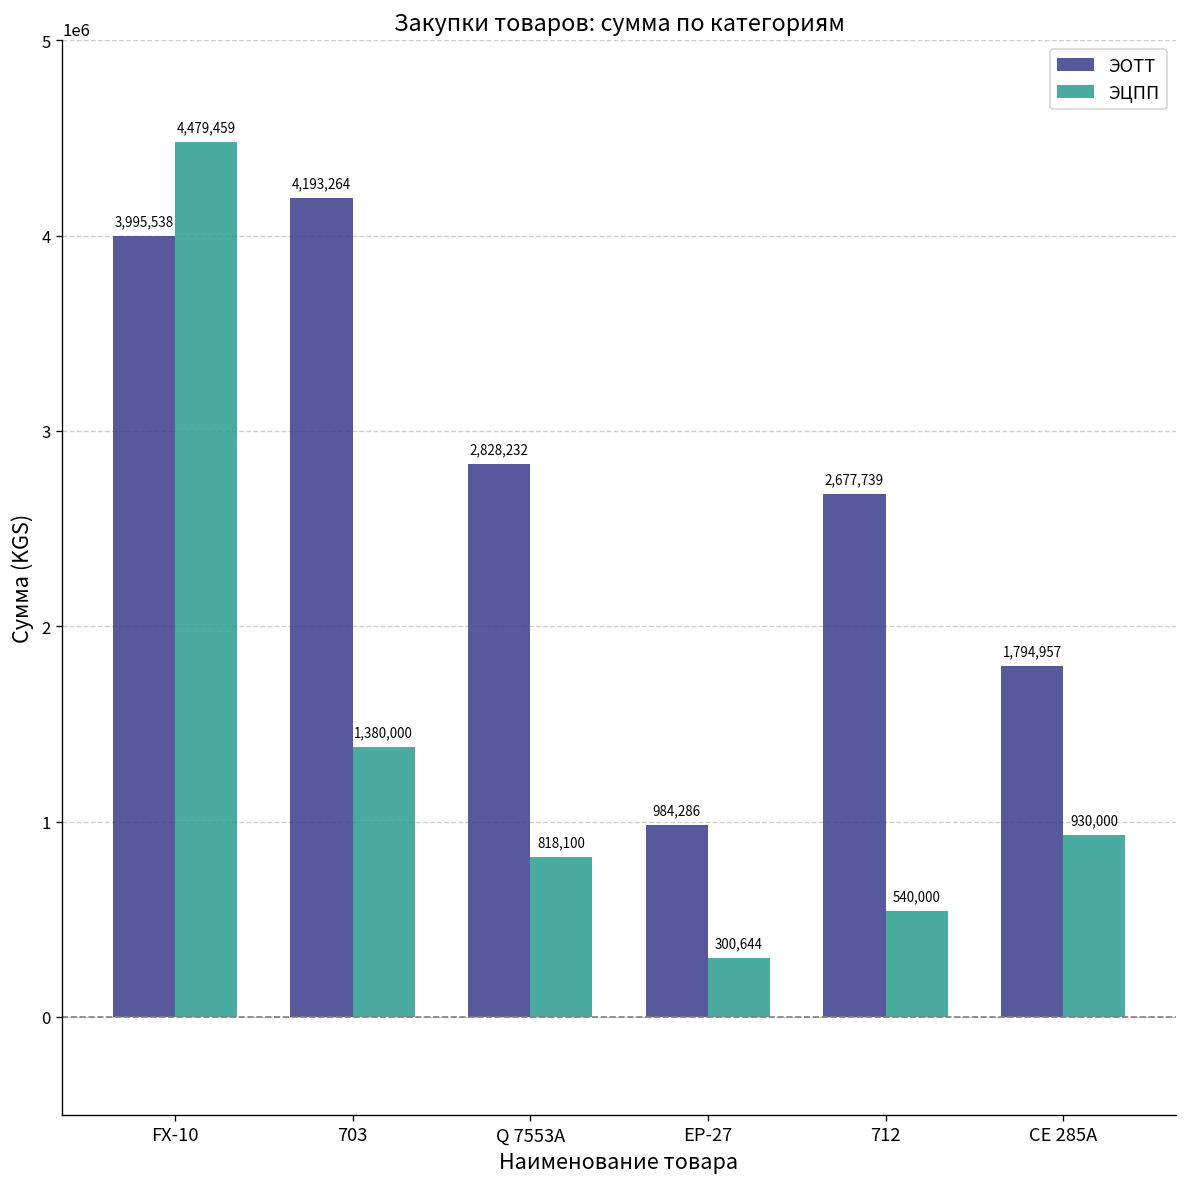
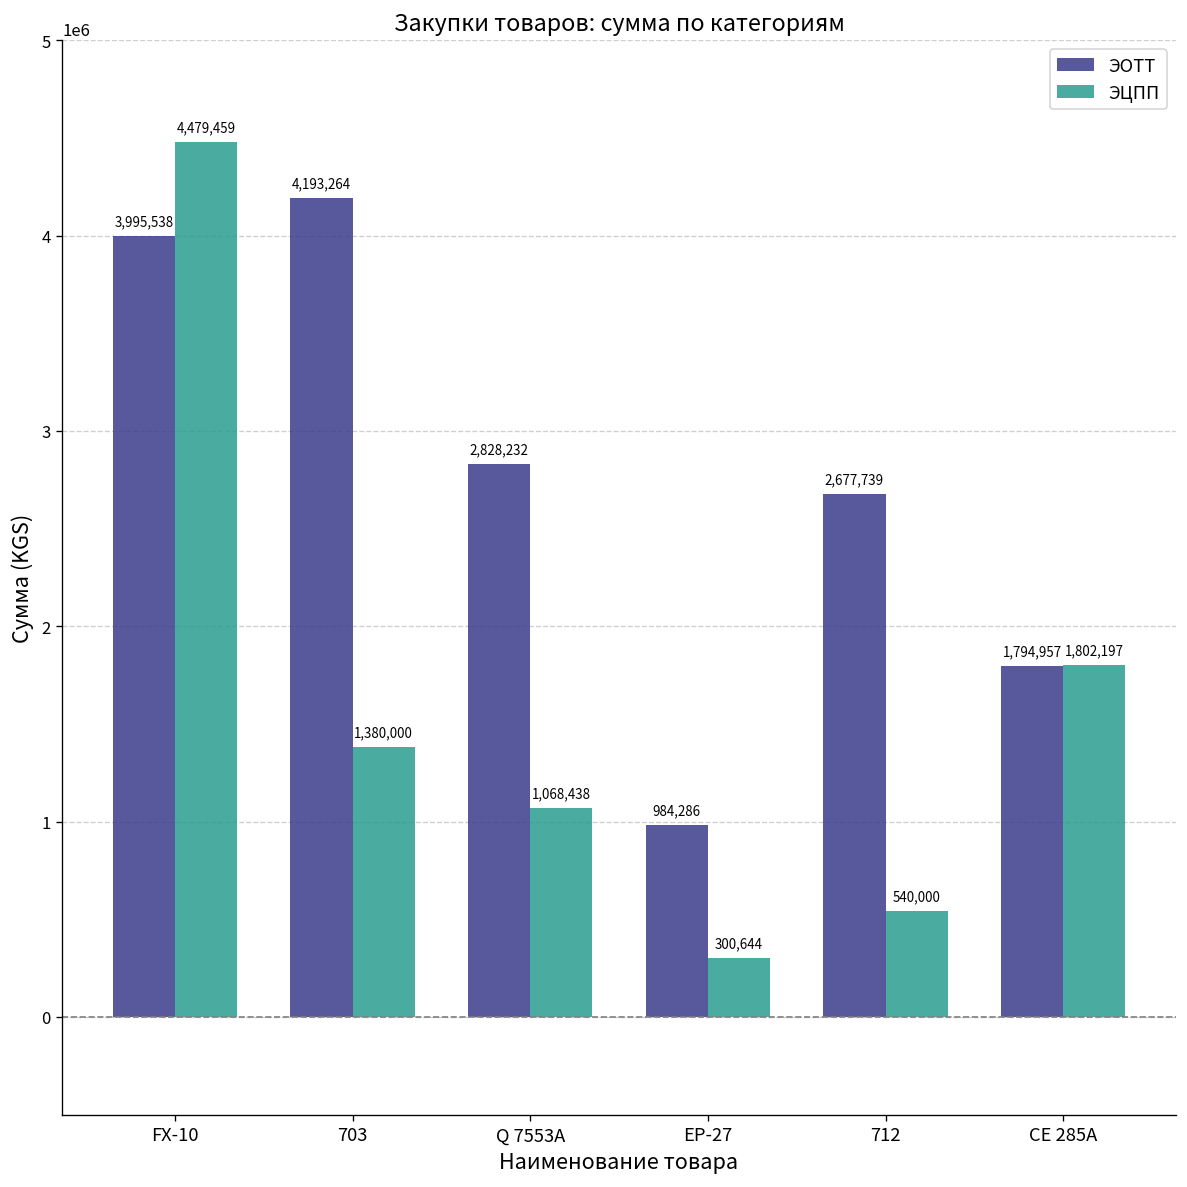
  {
    "ЭОТТ": {
      "FX-10": "3,995,538",
      "703": "4,193,264",
      "Q 7553A": "2,828,232",
      "EP-27": "984,286",
      "712": "2,677,739",
      "CE 285A": "1,794,957"
    },
    "ЭЦПП": {
      "FX-10": "4,479,459",
      "703": "1,380,000",
-     "Q 7553A": "818,100",
+     "Q 7553A": "1,068,438",
      "EP-27": "300,644",
      "712": "540,000",
-     "CE 285A": "930,000"
+     "CE 285A": "1,802,197"
    }
  }
